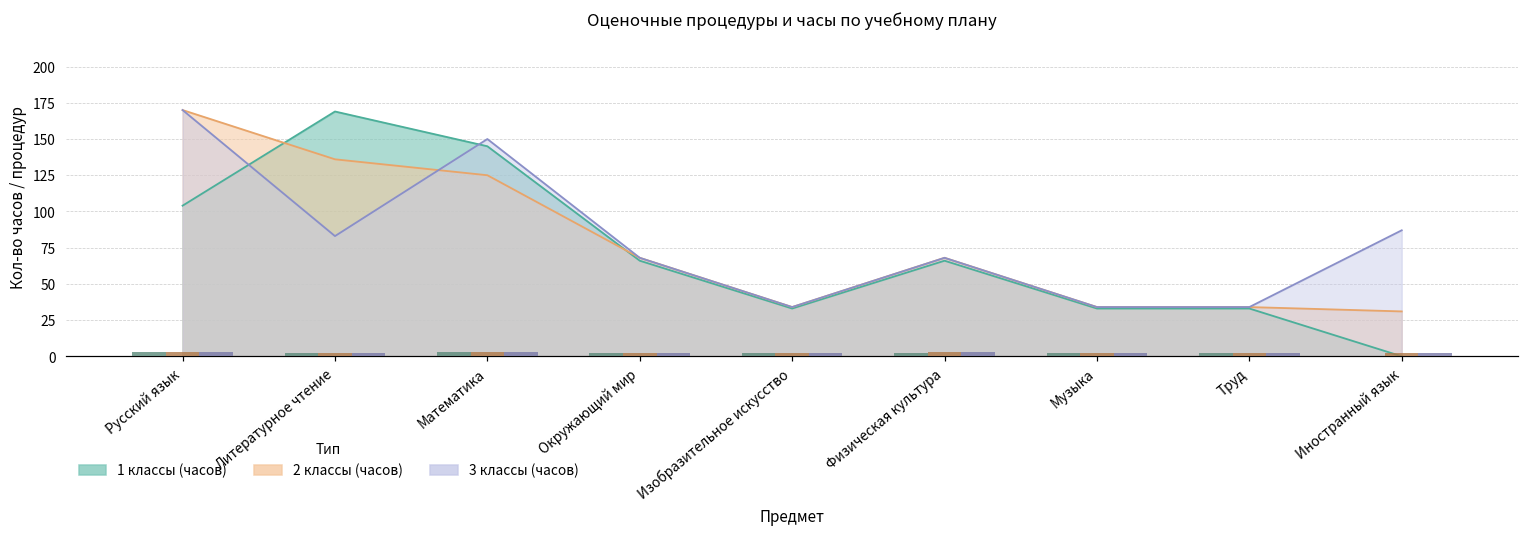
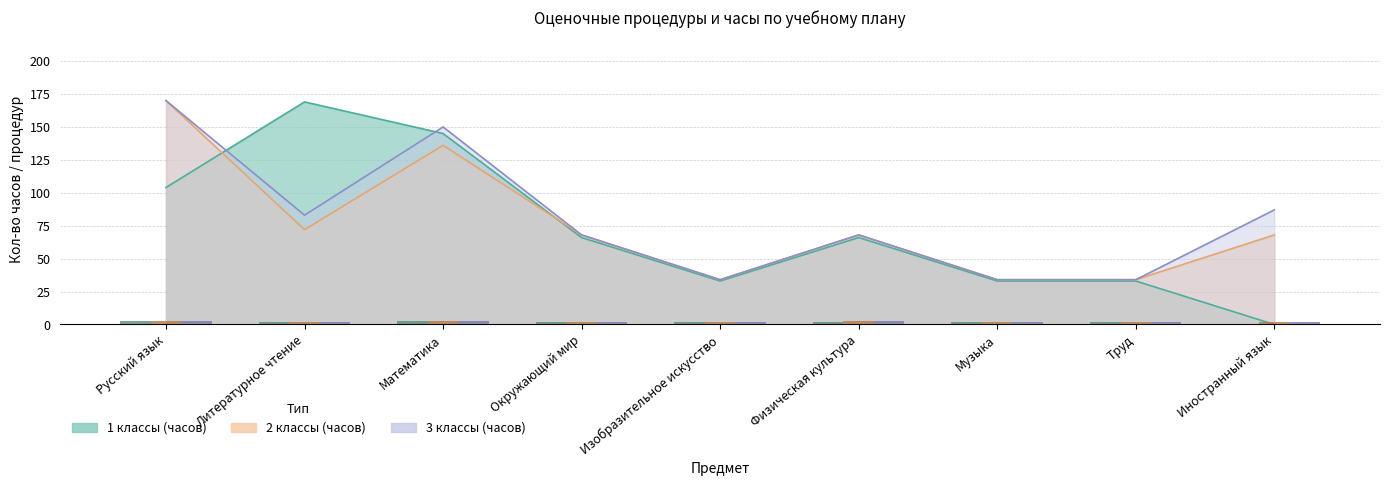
  {
    "1 классы (часов)": {
      "Русский язык": 104,
      "Литературное чтение": 169,
      "Математика": 145,
      "Окружающий мир": 66,
      "Физическая культура": 66,
      "Иностранный язык": 0
    },
    "2 классы (часов)": {
-     "Литературное чтение": 136,
-     "Математика": 125,
-     "Иностранный язык": 31
+     "Литературное чтение": 72,
+     "Математика": 136,
+     "Иностранный язык": 68
    },
    "3 классы (часов)": {
      "Литературное чтение": 83,
      "Математика": 150,
      "Иностранный язык": 87
    }
  }
